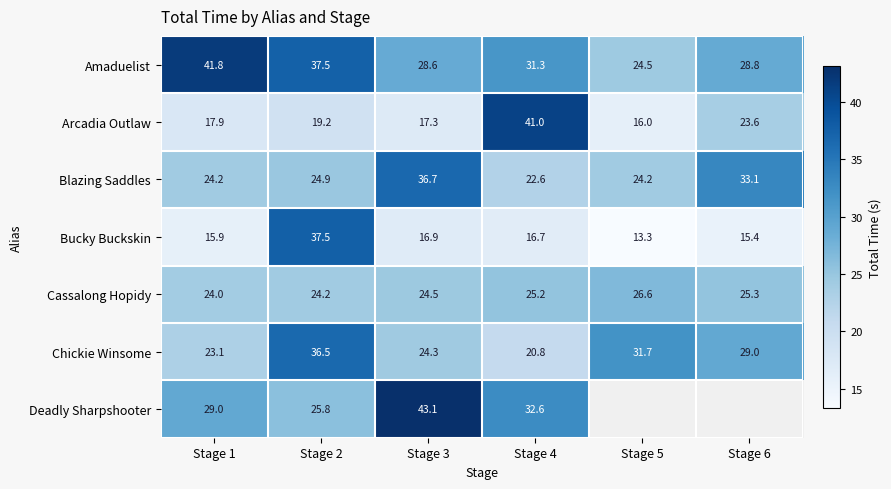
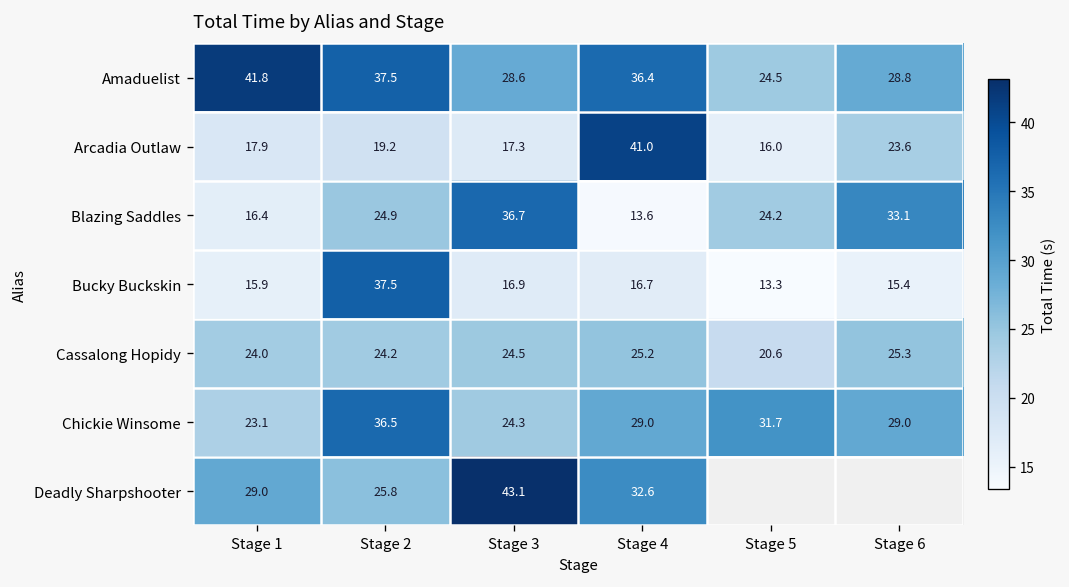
  {
    "Amaduelist": {
      "Stage 1": 41.8,
      "Stage 2": 37.5,
      "Stage 3": 28.6,
-     "Stage 4": 31.3,
+     "Stage 4": 36.4,
      "Stage 5": 24.5,
      "Stage 6": 28.8
    },
    "Arcadia Outlaw": {
      "Stage 1": 17.9,
      "Stage 2": 19.2,
      "Stage 3": 17.3,
      "Stage 4": 41.0,
      "Stage 5": 16.0,
      "Stage 6": 23.6
    },
    "Blazing Saddles": {
-     "Stage 1": 24.2,
+     "Stage 1": 16.4,
      "Stage 2": 24.9,
      "Stage 3": 36.7,
-     "Stage 4": 22.6,
+     "Stage 4": 13.6,
      "Stage 5": 24.2,
      "Stage 6": 33.1
    },
    "Bucky Buckskin": {
      "Stage 1": 15.9,
      "Stage 2": 37.5,
      "Stage 3": 16.9,
      "Stage 4": 16.7,
      "Stage 5": 13.3,
      "Stage 6": 15.4
    },
    "Cassalong Hopidy": {
      "Stage 1": 24.0,
      "Stage 2": 24.2,
      "Stage 3": 24.5,
      "Stage 4": 25.2,
-     "Stage 5": 26.6,
+     "Stage 5": 20.6,
      "Stage 6": 25.3
    },
    "Chickie Winsome": {
      "Stage 1": 23.1,
      "Stage 2": 36.5,
      "Stage 3": 24.3,
-     "Stage 4": 20.8,
+     "Stage 4": 29.0,
      "Stage 5": 31.7,
      "Stage 6": 29.0
    },
    "Deadly Sharpshooter": {
      "Stage 1": 29.0,
      "Stage 2": 25.8,
      "Stage 3": 43.1,
      "Stage 4": 32.6
    }
  }
